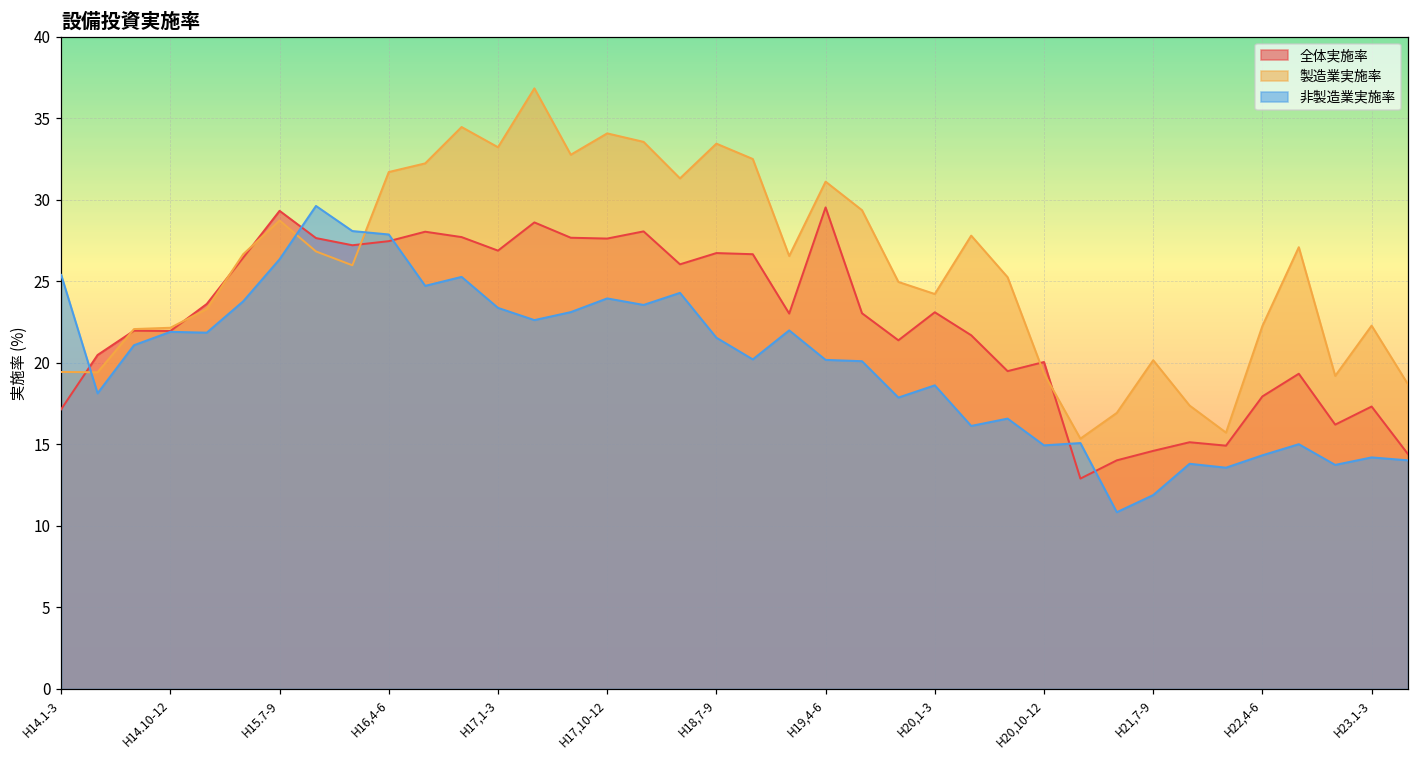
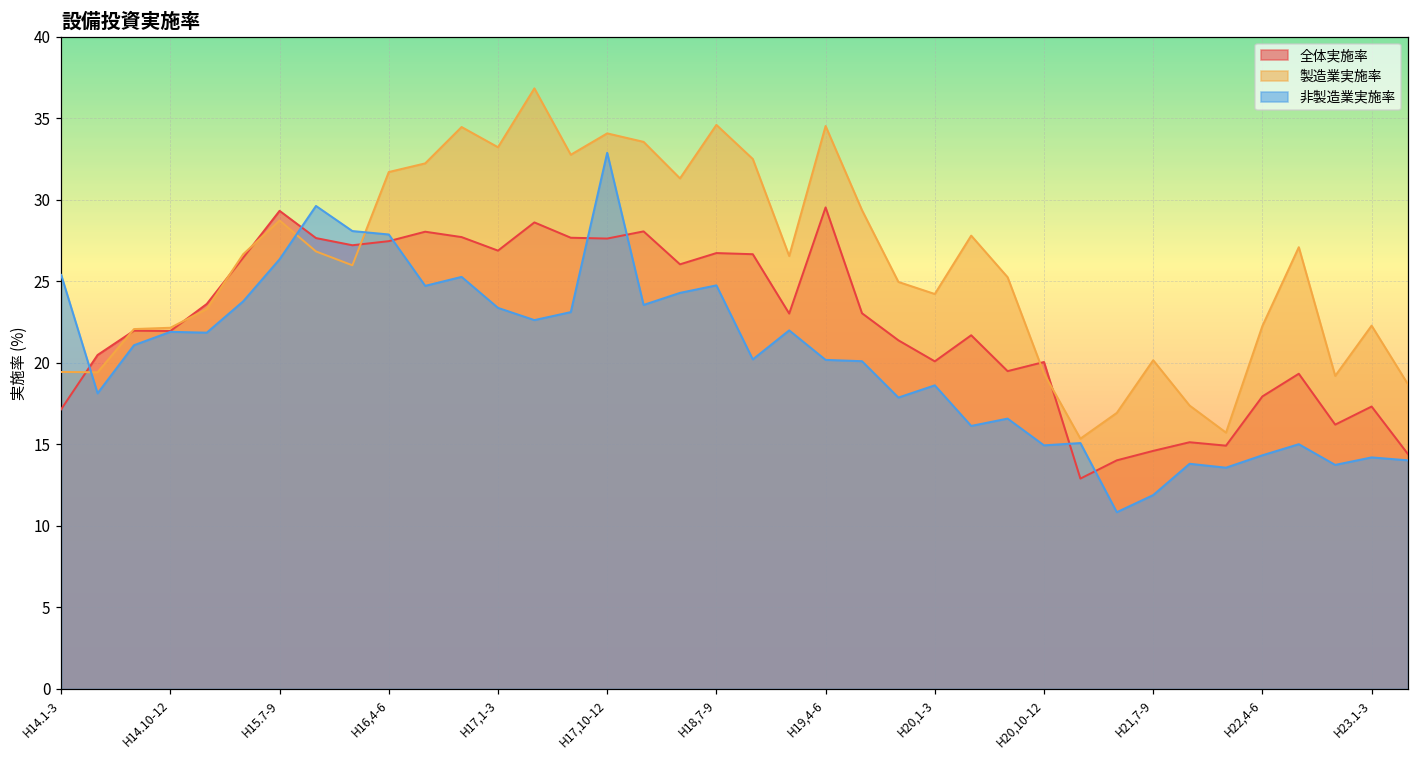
  {
    "全体実施率": {
      "H14.1-3": 17.2,
      "H15.7-9": 29.3,
      "H16,4-6": 27.5,
      "H17,1-3": 26.9,
      "H17,10-12": 27.6,
      "H18,7-9": 26.7,
      "H19,4-6": 29.5,
-     "H20,1-3": 23.1,
+     "H20,1-3": 20.1,
      "H20,10-12": 20.1,
      "H21,7-9": 14.6,
      "H22,4-6": 17.9,
      "H23.1-3": 17.3
    },
    "製造業実施率": {
      "H14.1-3": 19.4,
      "H14.10-12": 22.2,
      "H15.7-9": 28.7,
      "H16,4-6": 31.7,
      "H17,1-3": 33.2,
      "H17,10-12": 34.1,
-     "H18,7-9": 33.4,
-     "H19,4-6": 31.1,
+     "H18,7-9": 34.6,
+     "H19,4-6": 34.5,
      "H20,1-3": 24.2,
      "H20,10-12": 19.3,
      "H21,7-9": 20.2,
      "H22,4-6": 22.3,
      "H23.1-3": 22.3
    },
    "非製造業実施率": {
      "H14.1-3": 25.4,
      "H15.7-9": 26.4,
      "H16,4-6": 27.9,
      "H17,1-3": 23.4,
-     "H17,10-12": 24.0,
-     "H18,7-9": 21.5,
+     "H17,10-12": 32.9,
+     "H18,7-9": 24.8,
      "H19,4-6": 20.2,
      "H20,1-3": 18.6,
      "H20,10-12": 14.9,
      "H21,7-9": 11.9,
      "H22,4-6": 14.3,
      "H23.1-3": 14.2
    }
  }
